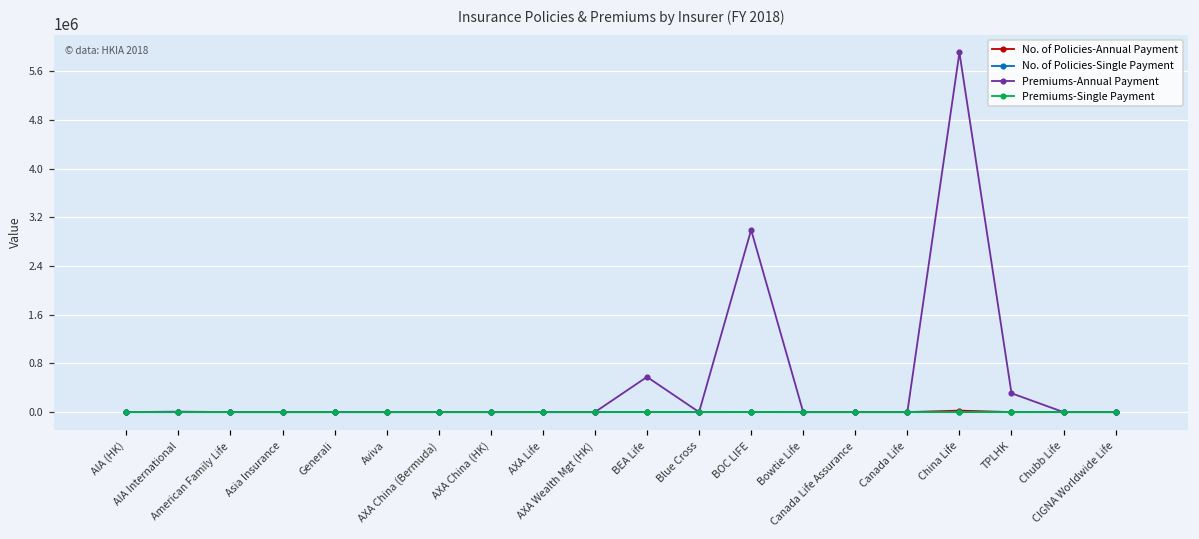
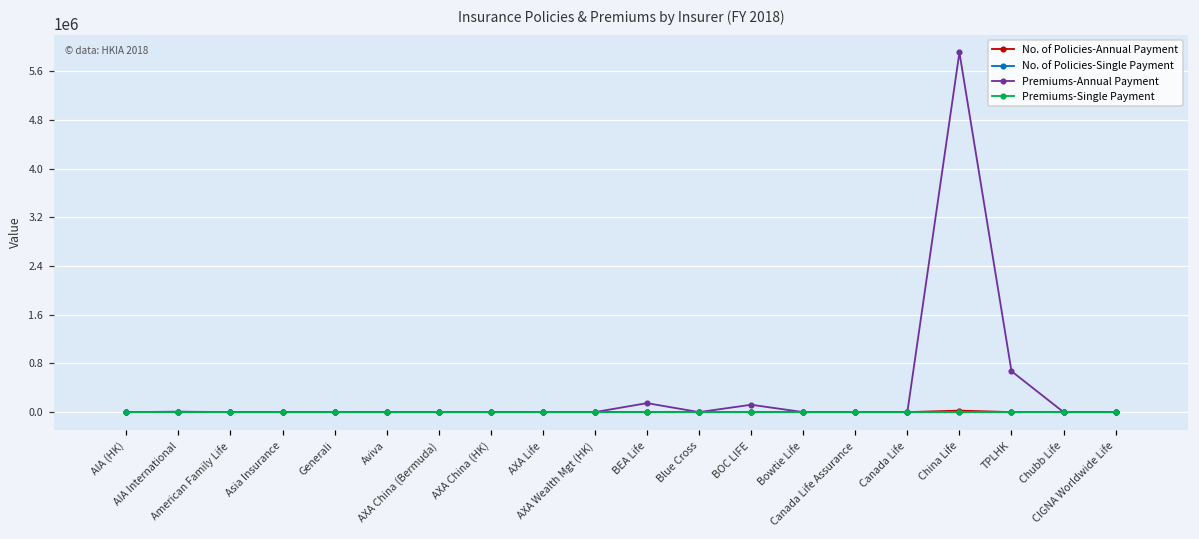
  {
    "Premiums-Annual Payment": {
-     "BEA Life": 600000,
-     "BOC LIFE": 3000000,
+     "BEA Life": 100000,
+     "BOC LIFE": 100000,
      "China Life": 5900000,
-     "TPLHK": 300000
+     "TPLHK": 700000
    }
  }
